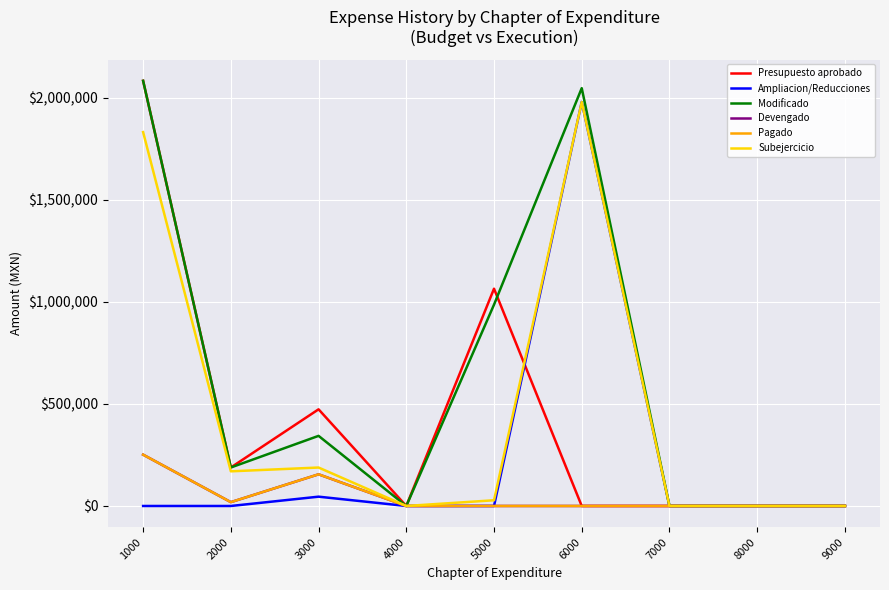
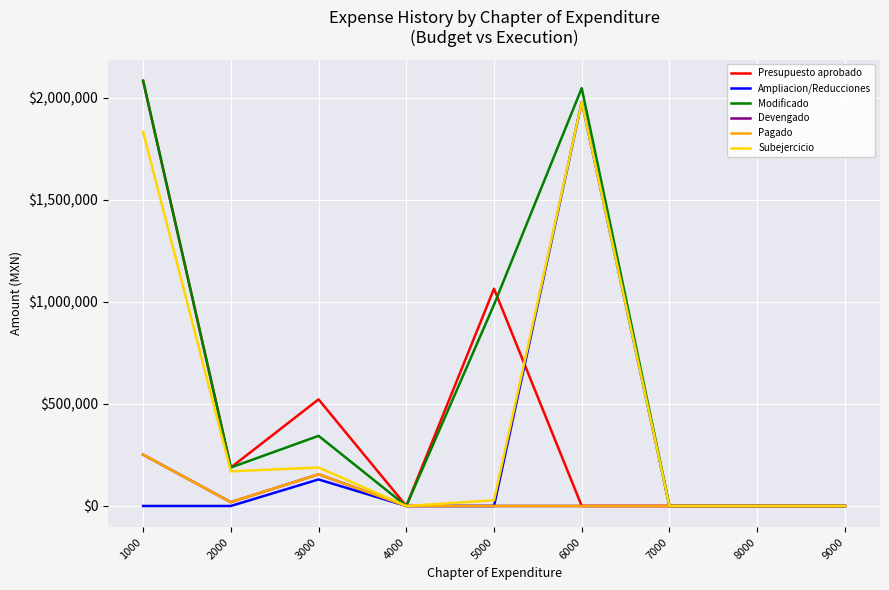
  {
    "Presupuesto aprobado": {
-     "3000": "$470,000",
+     "3000": "$520,000",
      "5000": "$1,060,000"
    },
    "Ampliacion/Reducciones": {
      "1000": "$0",
      "2000": "$0",
-     "3000": "$50,000"
+     "3000": "$130,000"
    },
    "Modificado": {
      "3000": "$340,000",
      "5000": "$990,000",
      "6000": "$2,050,000"
    }
  }
